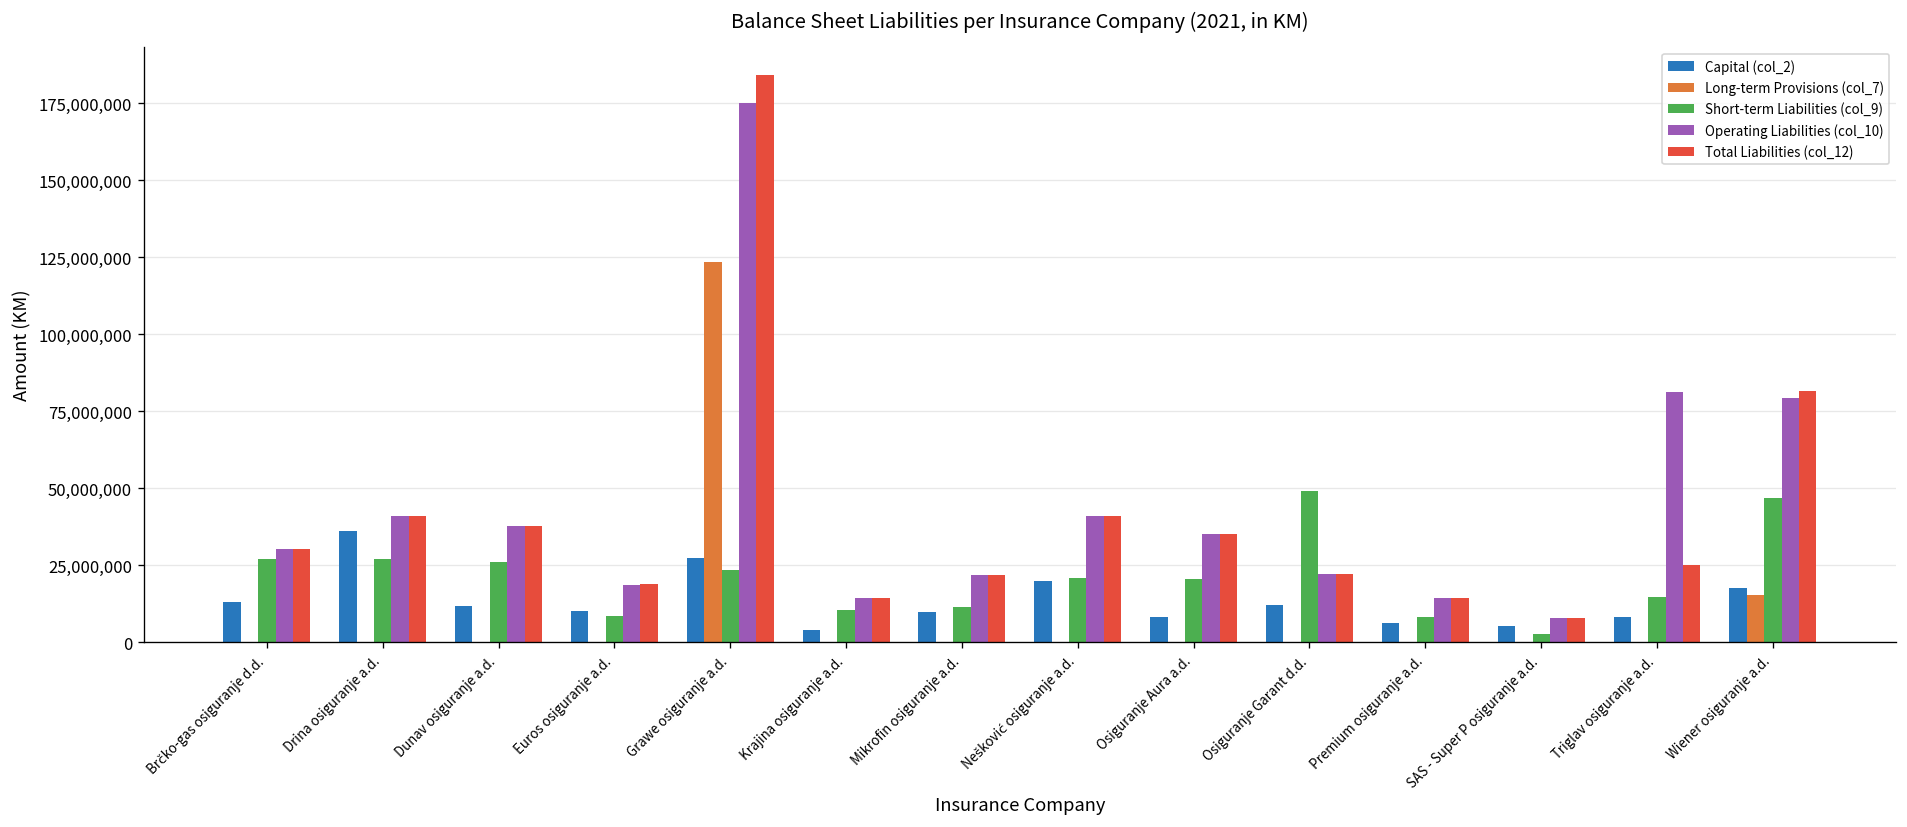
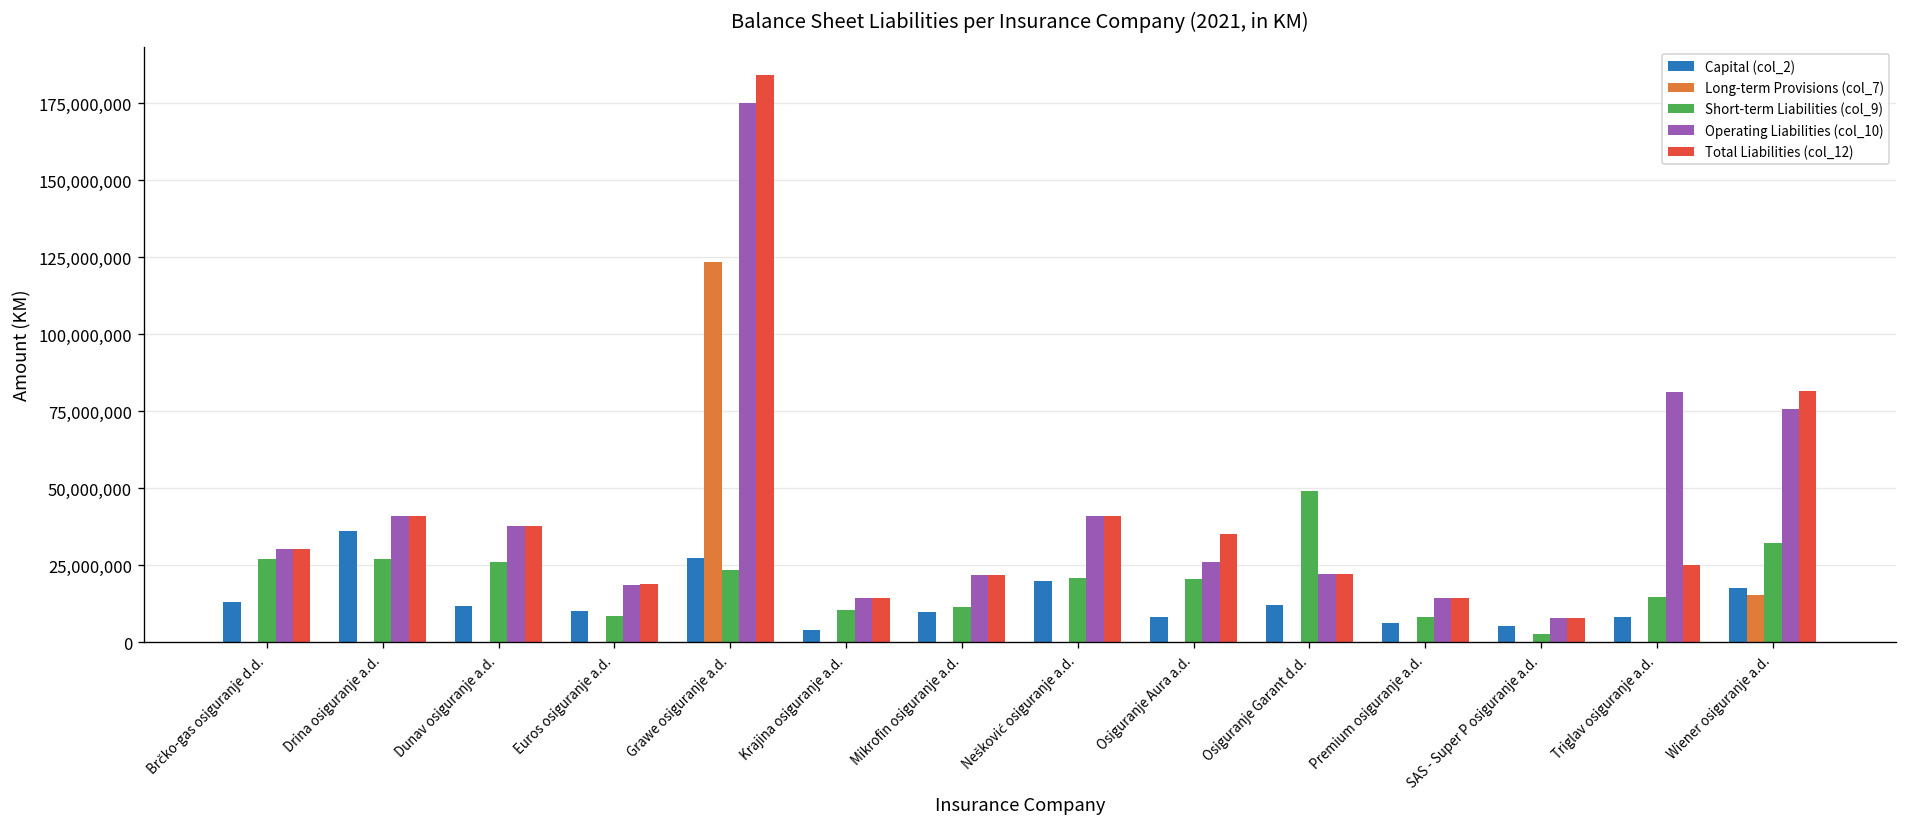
  {
    "Capital (col_2)": {
      "Brčko-gas osiguranje d.d.": "13,000,000",
      "Drina osiguranje a.d.": "36,000,000",
      "Dunav osiguranje a.d.": "12,000,000",
      "Euros osiguranje a.d.": "10,000,000",
      "Grawe osiguranje a.d.": "27,000,000",
      "Krajina osiguranje a.d.": "4,000,000",
      "Mikrofin osiguranje a.d.": "10,000,000",
      "Nešković osiguranje a.d.": "20,000,000",
      "Osiguranje Aura a.d.": "8,000,000",
      "Osiguranje Garant d.d.": "12,000,000",
      "Premium osiguranje a.d.": "6,000,000",
      "SAS - Super P osiguranje a.d.": "5,000,000",
      "Triglav osiguranje a.d.": "8,000,000",
      "Wiener osiguranje a.d.": "17,000,000"
    },
    "Short-term Liabilities (col_9)": {
      "Brčko-gas osiguranje d.d.": "27,000,000",
      "Drina osiguranje a.d.": "27,000,000",
      "Dunav osiguranje a.d.": "26,000,000",
      "Euros osiguranje a.d.": "9,000,000",
      "Grawe osiguranje a.d.": "23,000,000",
      "Krajina osiguranje a.d.": "10,000,000",
      "Mikrofin osiguranje a.d.": "11,000,000",
      "Nešković osiguranje a.d.": "21,000,000",
      "Osiguranje Aura a.d.": "20,000,000",
      "Osiguranje Garant d.d.": "49,000,000",
      "Premium osiguranje a.d.": "8,000,000",
      "SAS - Super P osiguranje a.d.": "3,000,000",
      "Triglav osiguranje a.d.": "15,000,000",
-     "Wiener osiguranje a.d.": "47,000,000"
+     "Wiener osiguranje a.d.": "32,000,000"
    },
    "Operating Liabilities (col_10)": {
      "Brčko-gas osiguranje d.d.": "30,000,000",
      "Drina osiguranje a.d.": "41,000,000",
      "Dunav osiguranje a.d.": "38,000,000",
      "Euros osiguranje a.d.": "19,000,000",
      "Grawe osiguranje a.d.": "175,000,000",
      "Krajina osiguranje a.d.": "14,000,000",
      "Mikrofin osiguranje a.d.": "22,000,000",
      "Nešković osiguranje a.d.": "41,000,000",
-     "Osiguranje Aura a.d.": "35,000,000",
+     "Osiguranje Aura a.d.": "26,000,000",
      "Osiguranje Garant d.d.": "22,000,000",
      "Premium osiguranje a.d.": "14,000,000",
      "SAS - Super P osiguranje a.d.": "8,000,000",
      "Triglav osiguranje a.d.": "81,000,000",
-     "Wiener osiguranje a.d.": "79,000,000"
+     "Wiener osiguranje a.d.": "76,000,000"
    }
  }
